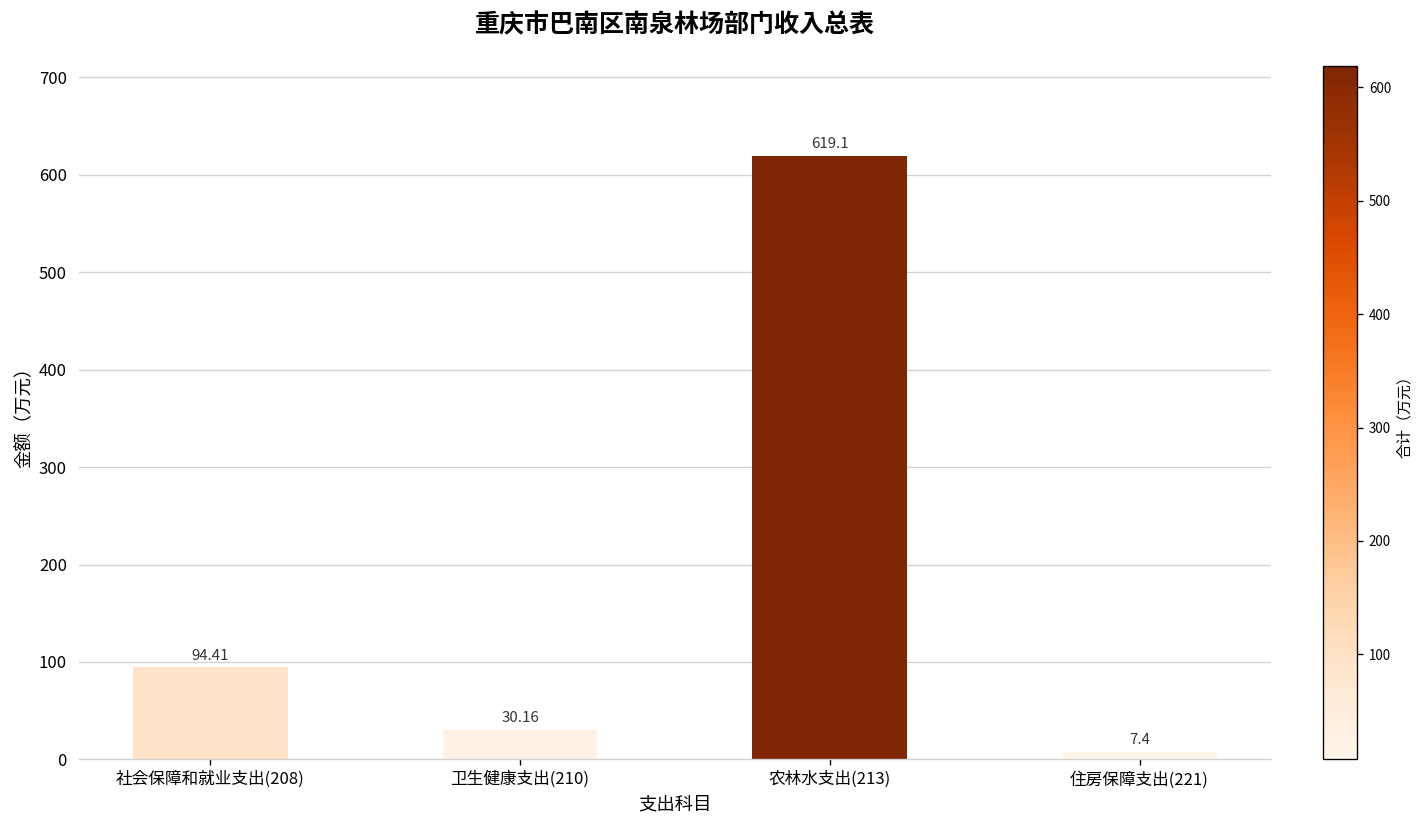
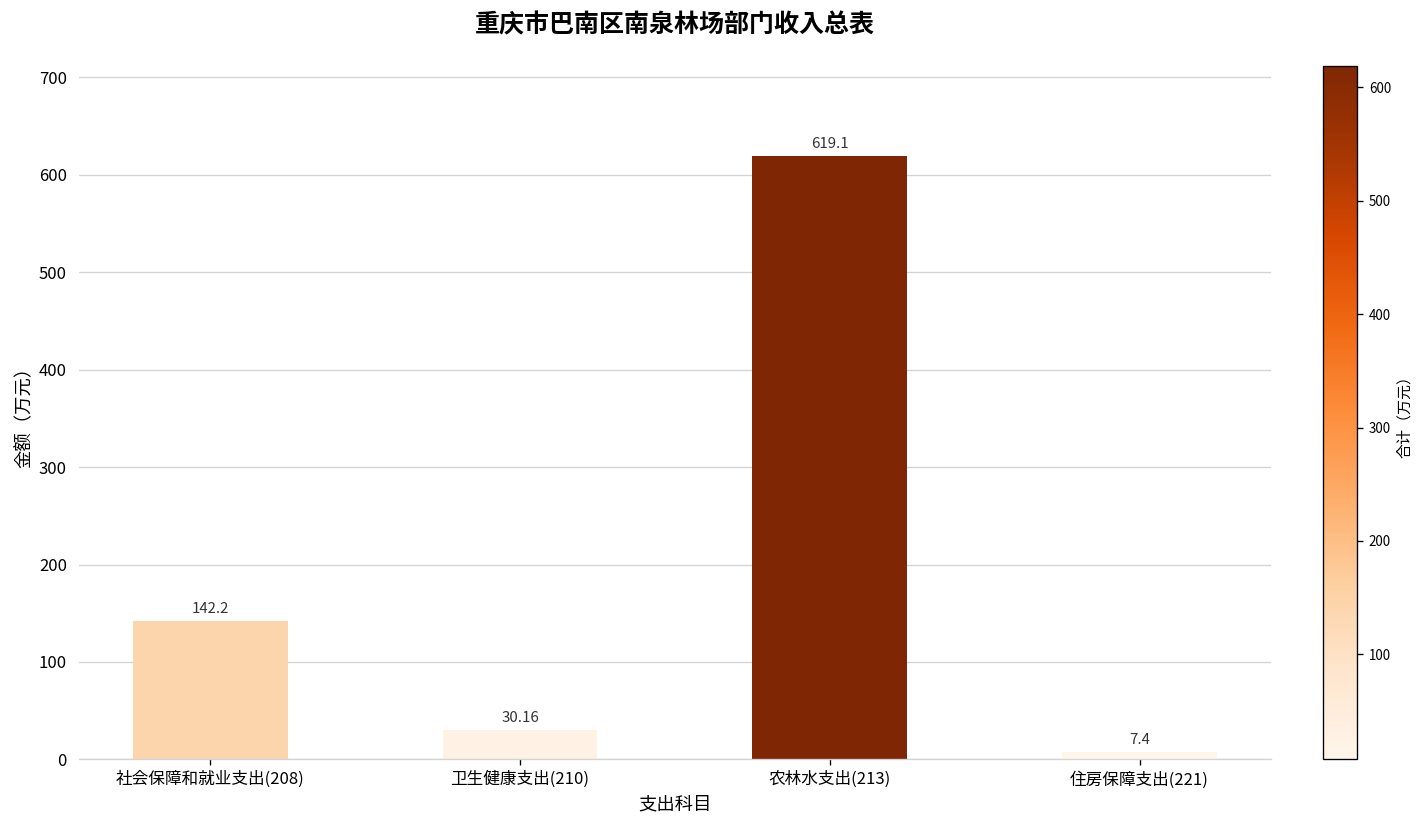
  {
-   "社会保障和就业支出(208)": 94.41,
+   "社会保障和就业支出(208)": 142.2,
    "卫生健康支出(210)": 30.16,
    "农林水支出(213)": 619.1,
    "住房保障支出(221)": 7.4
  }
